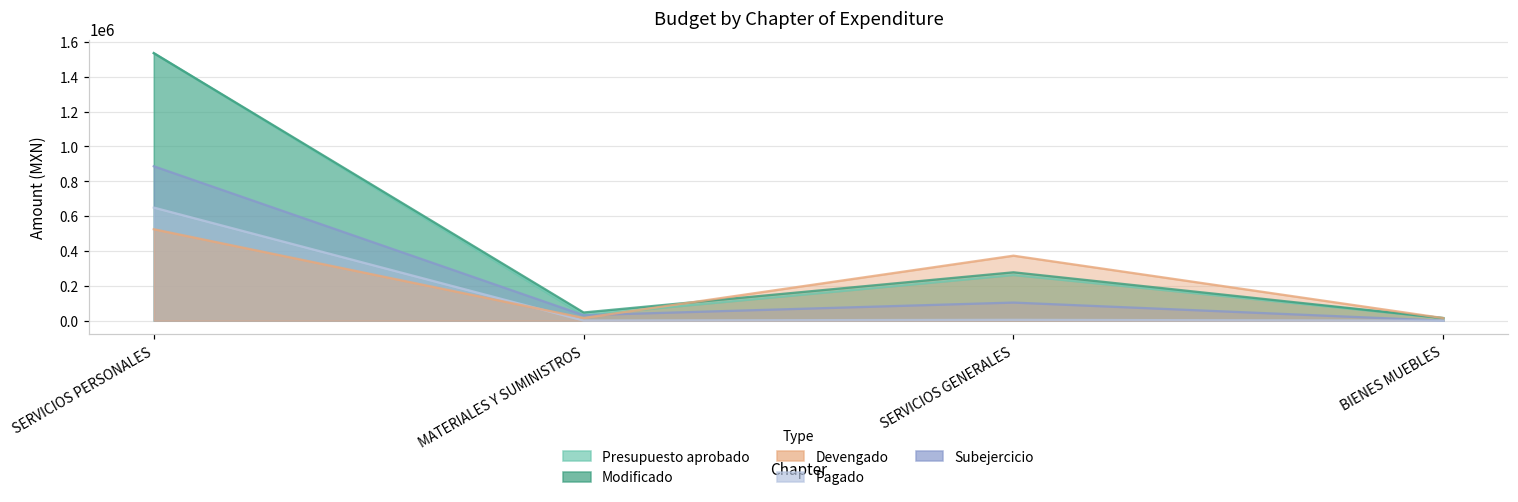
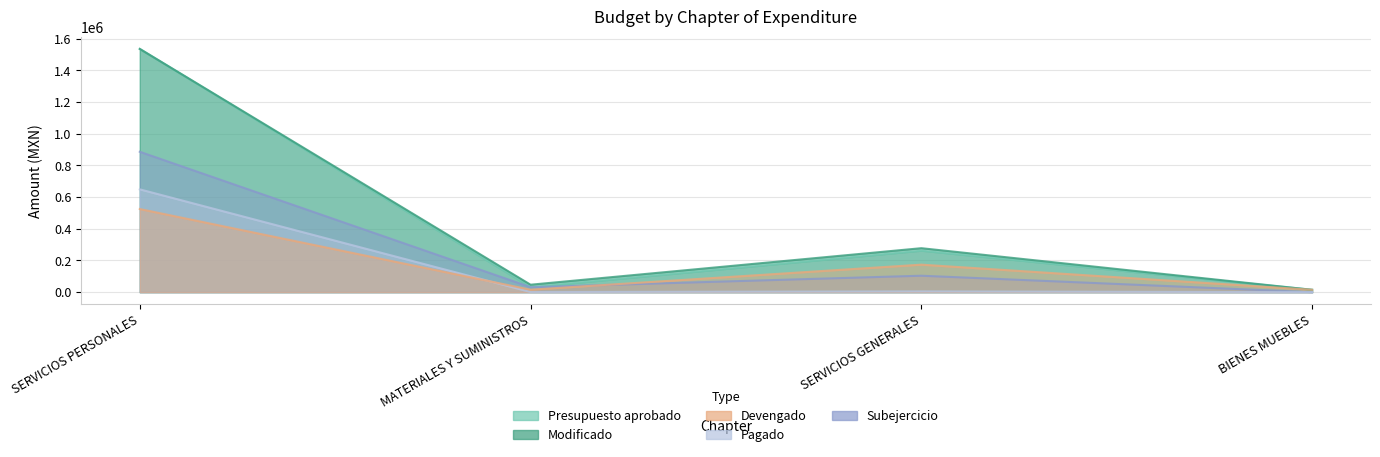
  {
    "Devengado": {
      "SERVICIOS PERSONALES": 520000,
-     "SERVICIOS GENERALES": 370000
+     "SERVICIOS GENERALES": 170000
    }
  }
